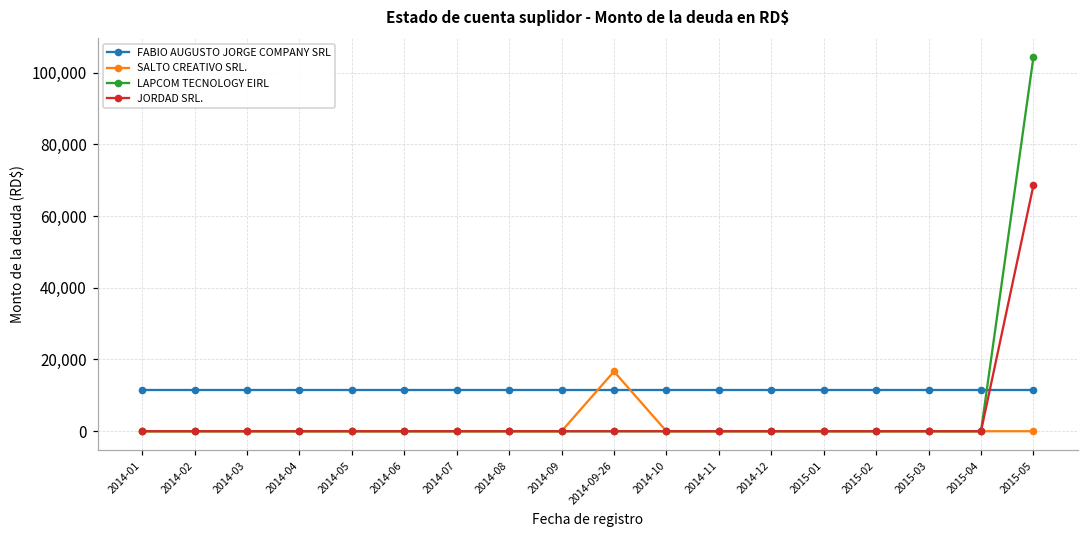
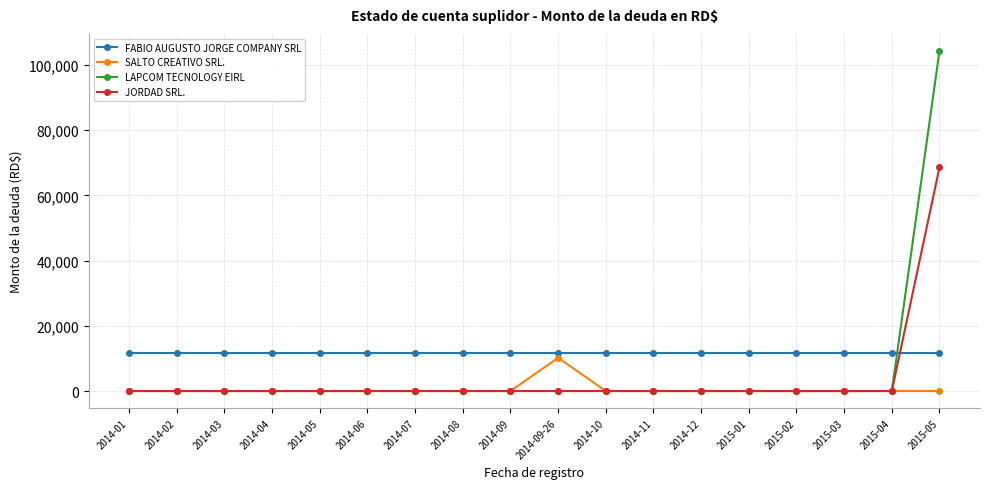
  {
    "FABIO AUGUSTO JORGE COMPANY SRL": {
      "2014-01": "12,000",
      "2014-02": "12,000",
      "2014-03": "12,000",
      "2014-04": "12,000",
      "2014-05": "12,000",
      "2014-06": "12,000",
      "2014-07": "12,000",
      "2014-08": "12,000",
      "2014-09": "12,000",
      "2014-09-26": "12,000",
      "2014-10": "12,000",
      "2014-11": "12,000",
      "2014-12": "12,000",
      "2015-01": "12,000",
      "2015-02": "12,000",
      "2015-03": "12,000",
      "2015-04": "12,000",
      "2015-05": "12,000"
    },
    "SALTO CREATIVO SRL.": {
-     "2014-09-26": "17,000",
+     "2014-09-26": "10,000",
      "2015-05": "0"
    },
    "LAPCOM TECNOLOGY EIRL": {
      "2015-05": "104,000"
    },
    "JORDAD SRL.": {
      "2015-05": "69,000"
    }
  }
